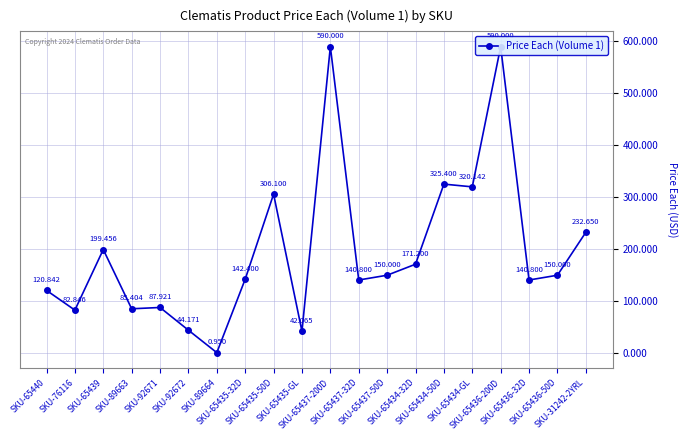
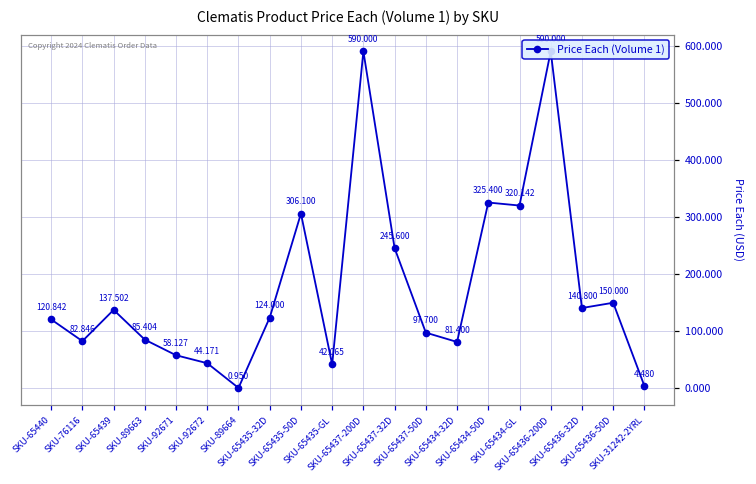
  {
    "SKU-65440": 120.842,
    "SKU-76116": 82.846,
-   "SKU-65439": 199.456,
+   "SKU-65439": 137.502,
    "SKU-89663": 85.404,
-   "SKU-92671": 87.921,
+   "SKU-92671": 58.127,
    "SKU-92672": 44.171,
    "SKU-89664": 0.950,
-   "SKU-65435-32D": 142.400,
+   "SKU-65435-32D": 124.000,
    "SKU-65435-50D": 306.100,
    "SKU-65435-GL": 42.065,
    "SKU-65437-200D": 590.000,
-   "SKU-65437-32D": 140.800,
-   "SKU-65437-50D": 150.000,
-   "SKU-65434-32D": 171.200,
+   "SKU-65437-32D": 245.600,
+   "SKU-65437-50D": 97.700,
+   "SKU-65434-32D": 81.400,
    "SKU-65434-50D": 325.400,
    "SKU-65434-GL": 320.142,
    "SKU-65436-32D": 140.800,
    "SKU-65436-50D": 150.000,
-   "SKU-31242-2YRL": 232.650
+   "SKU-31242-2YRL": 4.480
  }
